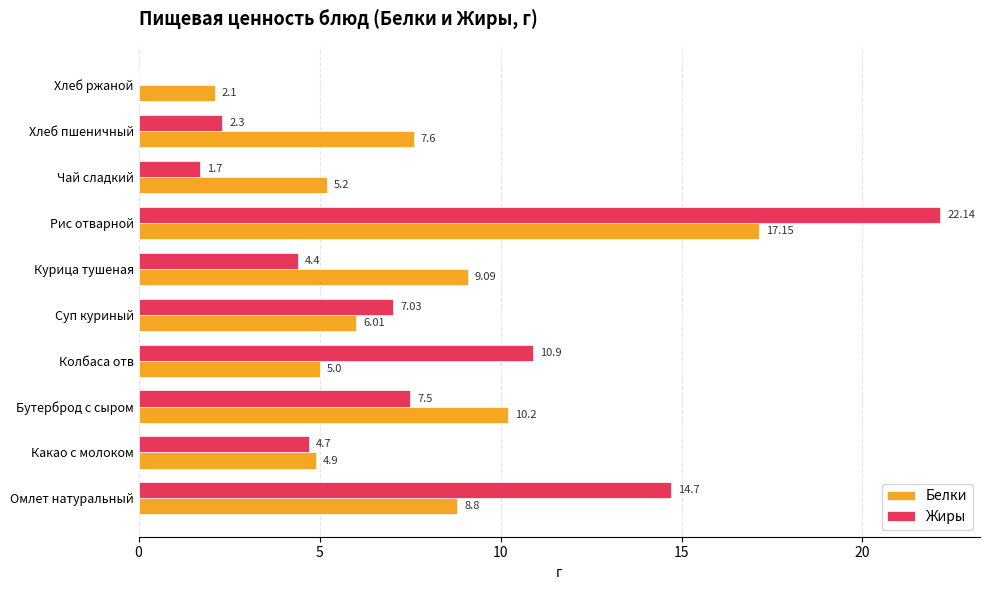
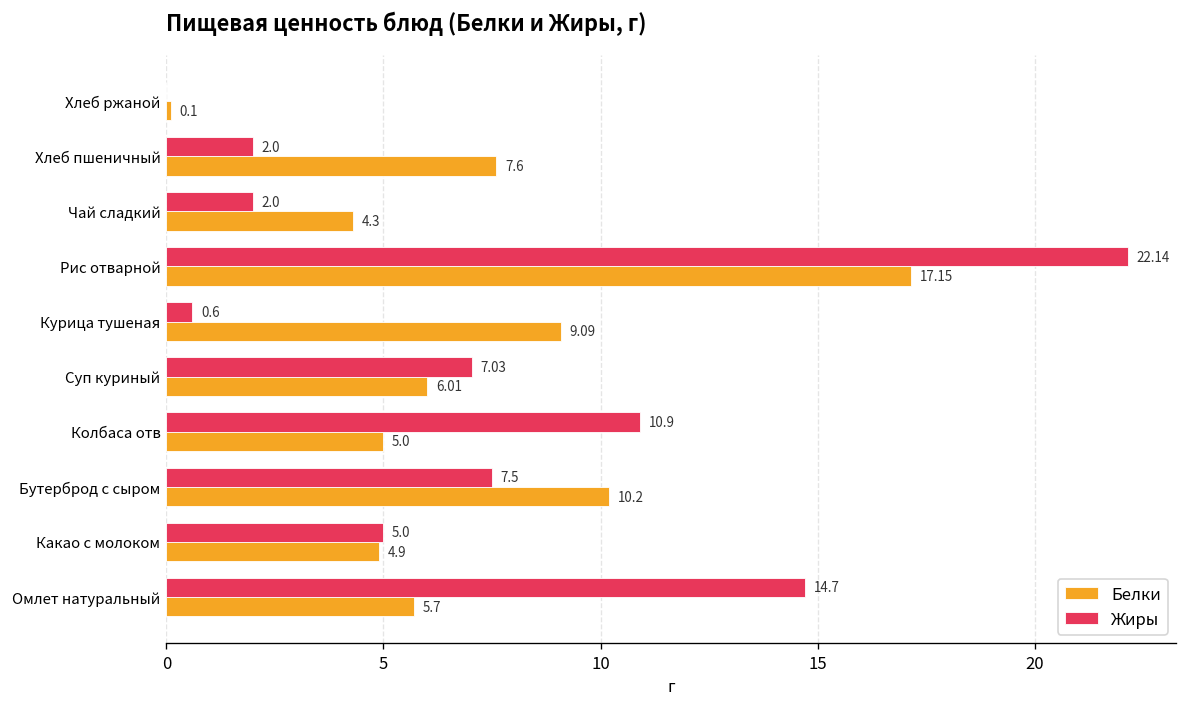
  {
    "Белки": {
-     "Хлеб ржаной": 2.1,
+     "Хлеб ржаной": 0.1,
      "Хлеб пшеничный": 7.6,
-     "Чай сладкий": 5.2,
+     "Чай сладкий": 4.3,
      "Рис отварной": 17.15,
      "Курица тушеная": 9.09,
      "Суп куриный": 6.01,
      "Колбаса отв": 5.0,
      "Бутерброд с сыром": 10.2,
      "Какао с молоком": 4.9,
-     "Омлет натуральный": 8.8
+     "Омлет натуральный": 5.7
    },
    "Жиры": {
-     "Хлеб пшеничный": 2.3,
-     "Чай сладкий": 1.7,
+     "Хлеб пшеничный": 2.0,
+     "Чай сладкий": 2.0,
      "Рис отварной": 22.14,
-     "Курица тушеная": 4.4,
+     "Курица тушеная": 0.6,
      "Суп куриный": 7.03,
      "Колбаса отв": 10.9,
      "Бутерброд с сыром": 7.5,
-     "Какао с молоком": 4.7,
+     "Какао с молоком": 5.0,
      "Омлет натуральный": 14.7
    }
  }
